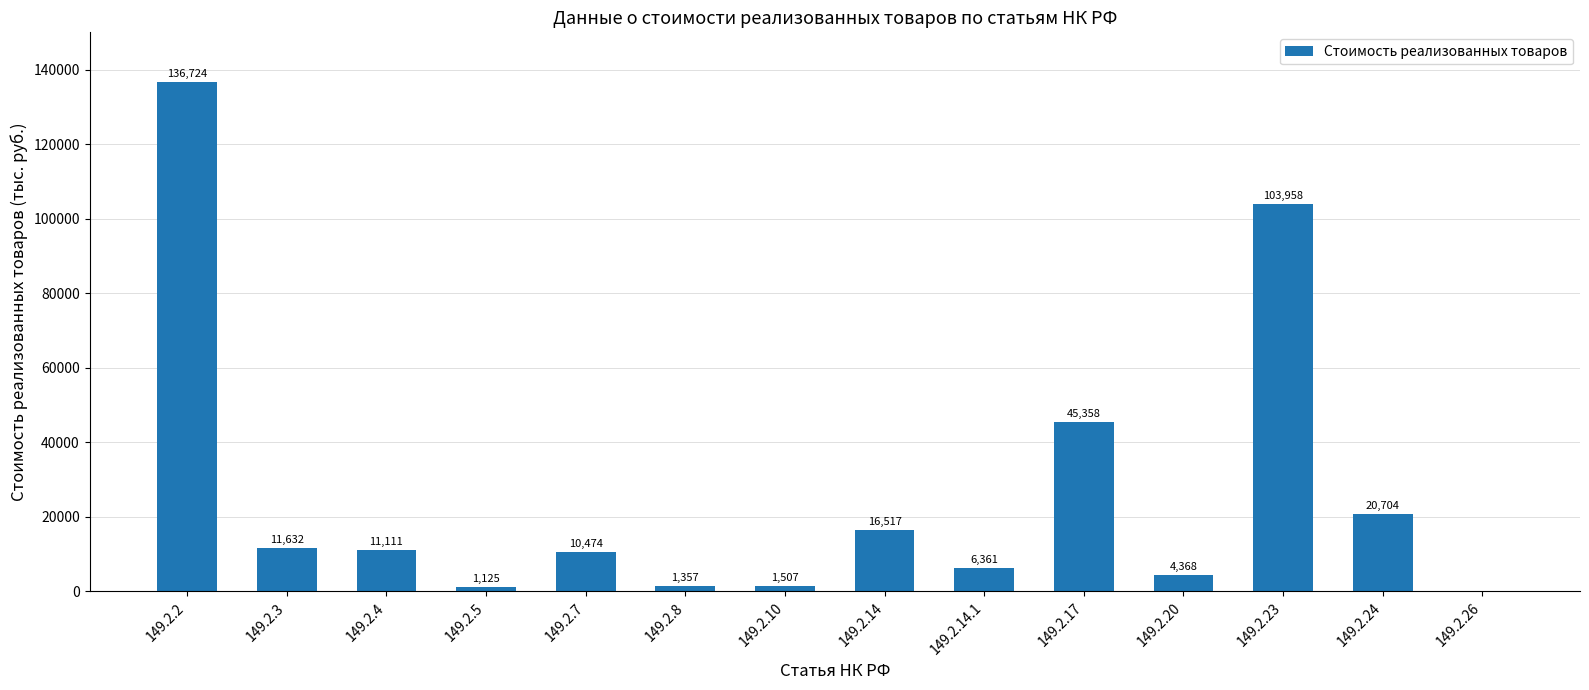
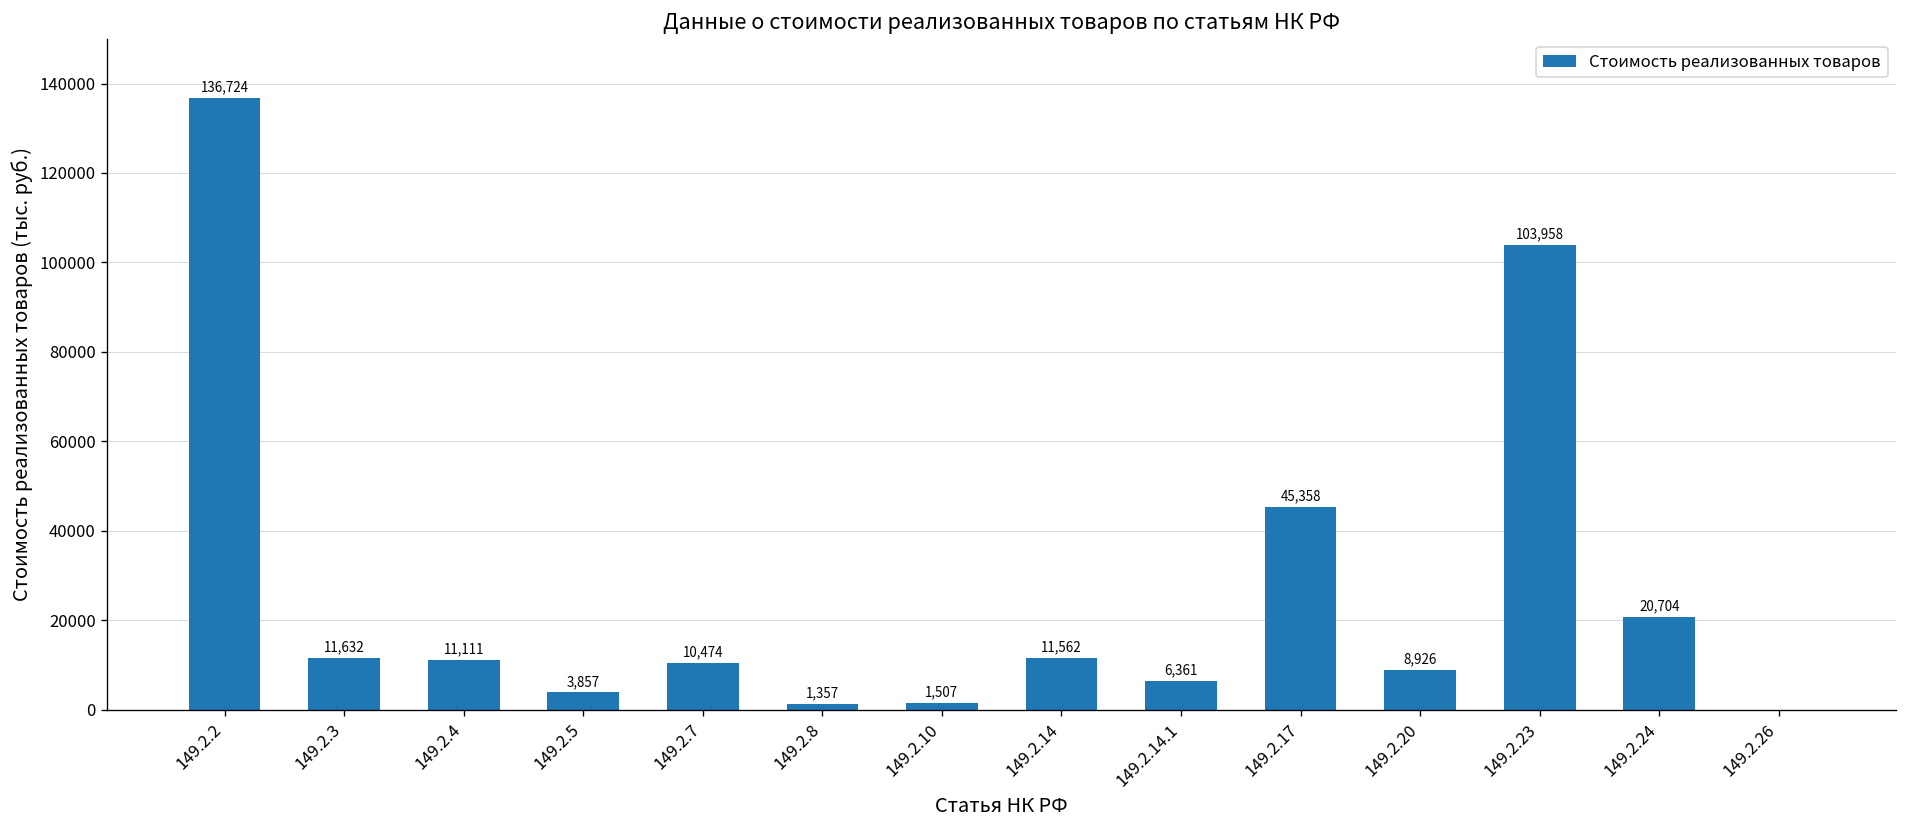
  {
    "149.2.2": "136,724",
    "149.2.3": "11,632",
    "149.2.4": "11,111",
-   "149.2.5": "1,125",
+   "149.2.5": "3,857",
    "149.2.7": "10,474",
    "149.2.8": "1,357",
    "149.2.10": "1,507",
-   "149.2.14": "16,517",
+   "149.2.14": "11,562",
    "149.2.14.1": "6,361",
    "149.2.17": "45,358",
-   "149.2.20": "4,368",
+   "149.2.20": "8,926",
    "149.2.23": "103,958",
    "149.2.24": "20,704"
  }
